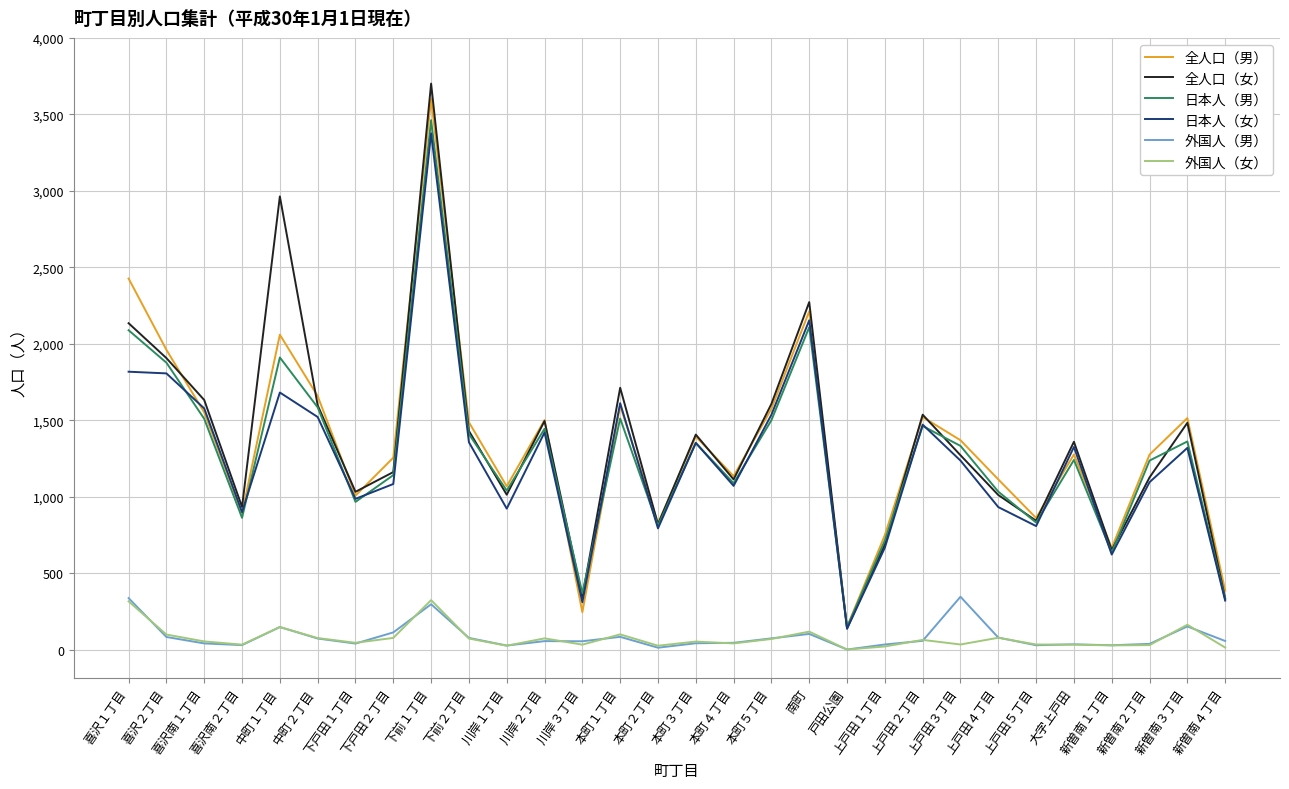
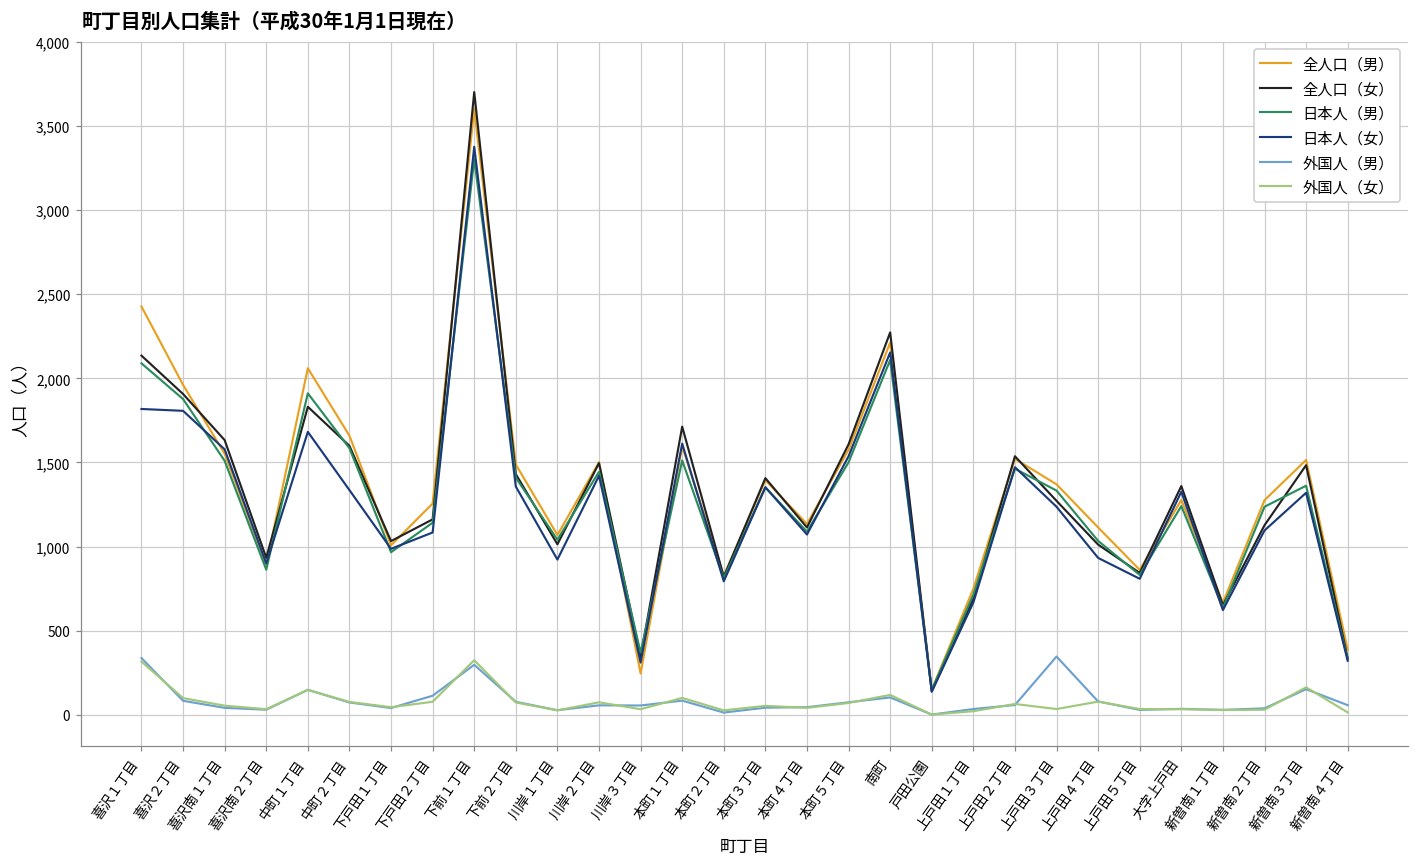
  {
    "全人口（男）": {
      "喜沢１丁目": "2,430",
      "喜沢２丁目": "1,960",
      "喜沢南１丁目": "1,550",
      "中町１丁目": "2,060",
      "中町２丁目": "1,660",
      "下戸田１丁目": "1,010",
      "下戸田２丁目": "1,260",
      "下前１丁目": "3,600",
      "下前２丁目": "1,490",
      "川岸１丁目": "1,070",
      "川岸３丁目": "250",
      "本町４丁目": "1,140",
      "本町５丁目": "1,580",
      "南町": "2,210",
      "上戸田１丁目": "750",
      "上戸田３丁目": "1,370",
      "上戸田４丁目": "1,110",
      "上戸田５丁目": "860",
      "大字上戸田": "1,280",
      "新曽南２丁目": "1,280",
      "新曽南３丁目": "1,520",
      "新曽南４丁目": "390"
    },
    "全人口（女）": {
      "喜沢１丁目": "2,140",
      "喜沢２丁目": "1,910",
      "喜沢南１丁目": "1,630",
      "喜沢南２丁目": "930",
-     "中町１丁目": "2,960",
+     "中町１丁目": "1,830",
      "下戸田１丁目": "1,030",
      "下戸田２丁目": "1,160",
      "下前１丁目": "3,700",
      "下前２丁目": "1,430",
      "川岸１丁目": "1,010",
      "川岸３丁目": "350",
      "本町１丁目": "1,710",
      "本町４丁目": "1,110",
      "本町５丁目": "1,610",
      "南町": "2,270",
      "上戸田１丁目": "690",
      "上戸田３丁目": "1,270",
      "上戸田４丁目": "1,010",
      "大字上戸田": "1,360",
      "新曽南２丁目": "1,130",
      "新曽南３丁目": "1,480"
    },
    "日本人（男）": {
      "喜沢１丁目": "2,090",
      "喜沢２丁目": "1,880",
      "喜沢南１丁目": "1,510",
      "喜沢南２丁目": "860",
      "中町１丁目": "1,910",
      "下戸田１丁目": "970",
      "下戸田２丁目": "1,140",
-     "下前１丁目": "3,460",
+     "下前１丁目": "3,300",
      "下前２丁目": "1,410",
      "川岸１丁目": "1,040",
      "川岸２丁目": "1,450",
      "川岸３丁目": "370",
      "本町１丁目": "1,510",
      "本町４丁目": "1,090",
      "本町５丁目": "1,500",
      "南町": "2,110",
      "上戸田１丁目": "720",
      "上戸田３丁目": "1,330",
      "上戸田４丁目": "1,030",
      "大字上戸田": "1,240",
      "新曽南２丁目": "1,240",
      "新曽南３丁目": "1,360"
    },
    "日本人（女）": {
      "喜沢１丁目": "1,820",
      "喜沢２丁目": "1,810",
      "喜沢南１丁目": "1,580",
      "中町１丁目": "1,680",
-     "中町２丁目": "1,520",
+     "中町２丁目": "1,340",
      "下戸田１丁目": "990",
      "下戸田２丁目": "1,080",
      "下前１丁目": "3,380",
      "下前２丁目": "1,360",
      "川岸１丁目": "920",
      "川岸２丁目": "1,420",
      "川岸３丁目": "310",
      "本町２丁目": "790",
      "本町４丁目": "1,070",
      "本町５丁目": "1,540",
      "南町": "2,150",
      "上戸田１丁目": "670",
      "上戸田３丁目": "1,240",
      "上戸田４丁目": "930",
      "上戸田５丁目": "810",
      "大字上戸田": "1,330",
      "新曽南２丁目": "1,100",
      "新曽南３丁目": "1,320"
    },
    "外国人（男）": {
      "喜沢１丁目": "340",
      "下戸田２丁目": "110",
      "下前１丁目": "300",
      "川岸２丁目": "60",
      "川岸３丁目": "60",
      "上戸田３丁目": "350",
      "新曽南４丁目": "60"
    },
    "外国人（女）": {
      "喜沢１丁目": "320",
      "下戸田２丁目": "80",
      "下前１丁目": "330",
      "川岸２丁目": "80",
      "川岸３丁目": "30",
      "上戸田３丁目": "40",
      "新曽南４丁目": "20"
    }
  }
